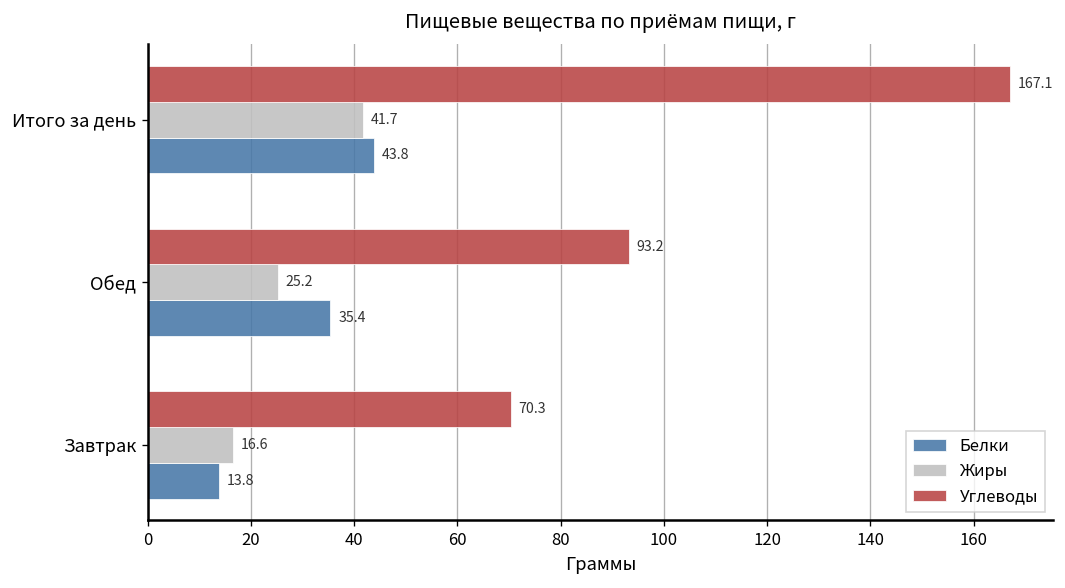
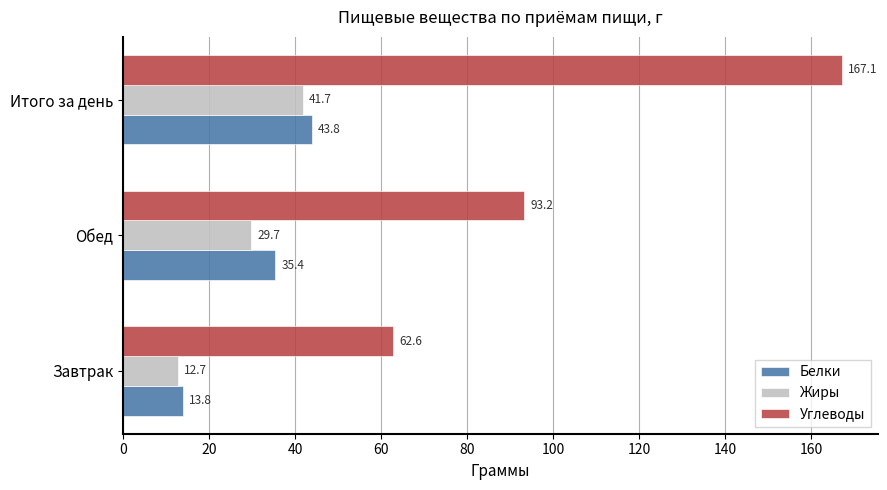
  {
    "Белки": {
      "Итого за день": 43.8,
      "Обед": 35.4,
      "Завтрак": 13.8
    },
    "Жиры": {
      "Итого за день": 41.7,
-     "Обед": 25.2,
-     "Завтрак": 16.6
+     "Обед": 29.7,
+     "Завтрак": 12.7
    },
    "Углеводы": {
      "Итого за день": 167.1,
      "Обед": 93.2,
-     "Завтрак": 70.3
+     "Завтрак": 62.6
    }
  }
